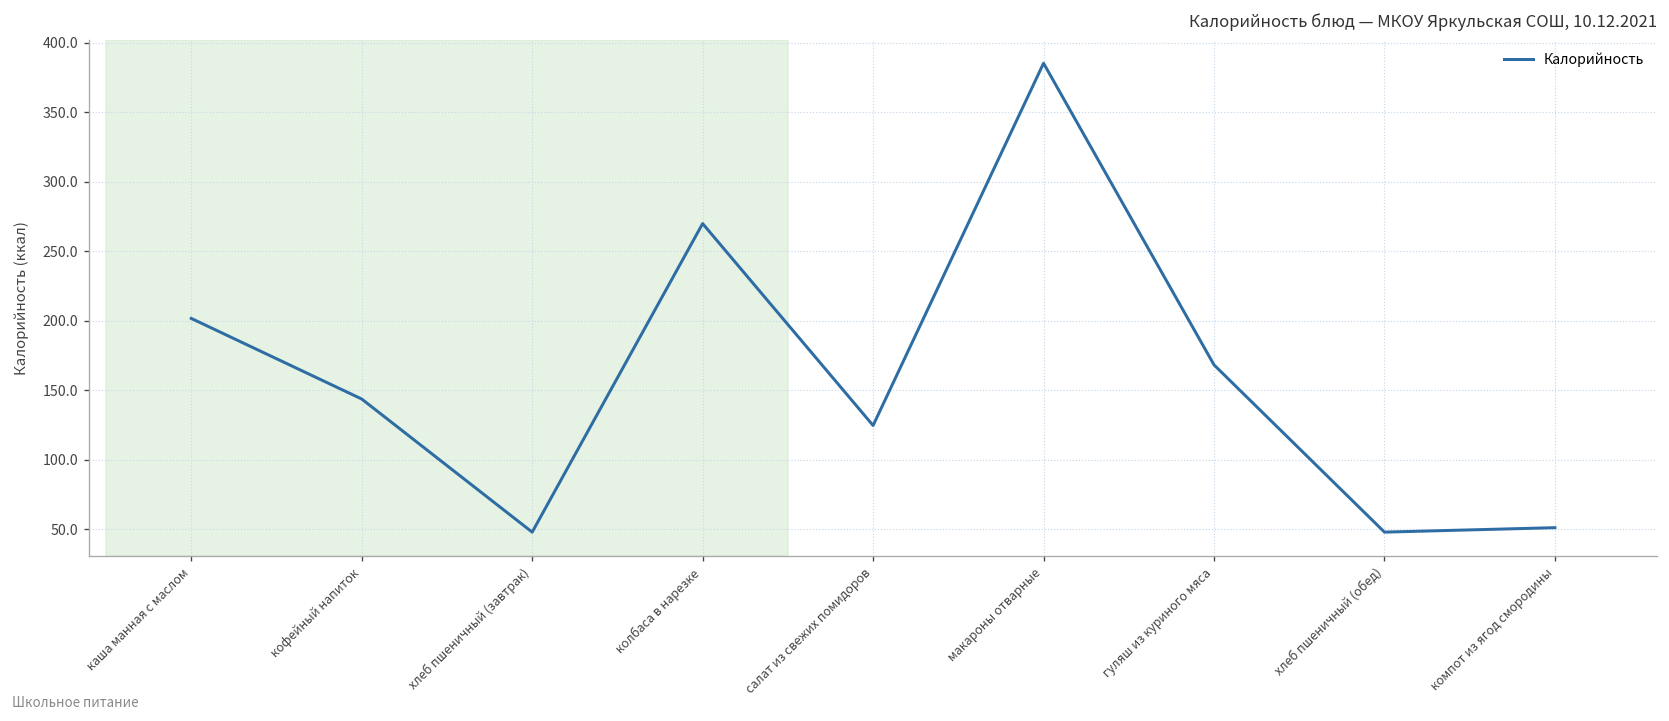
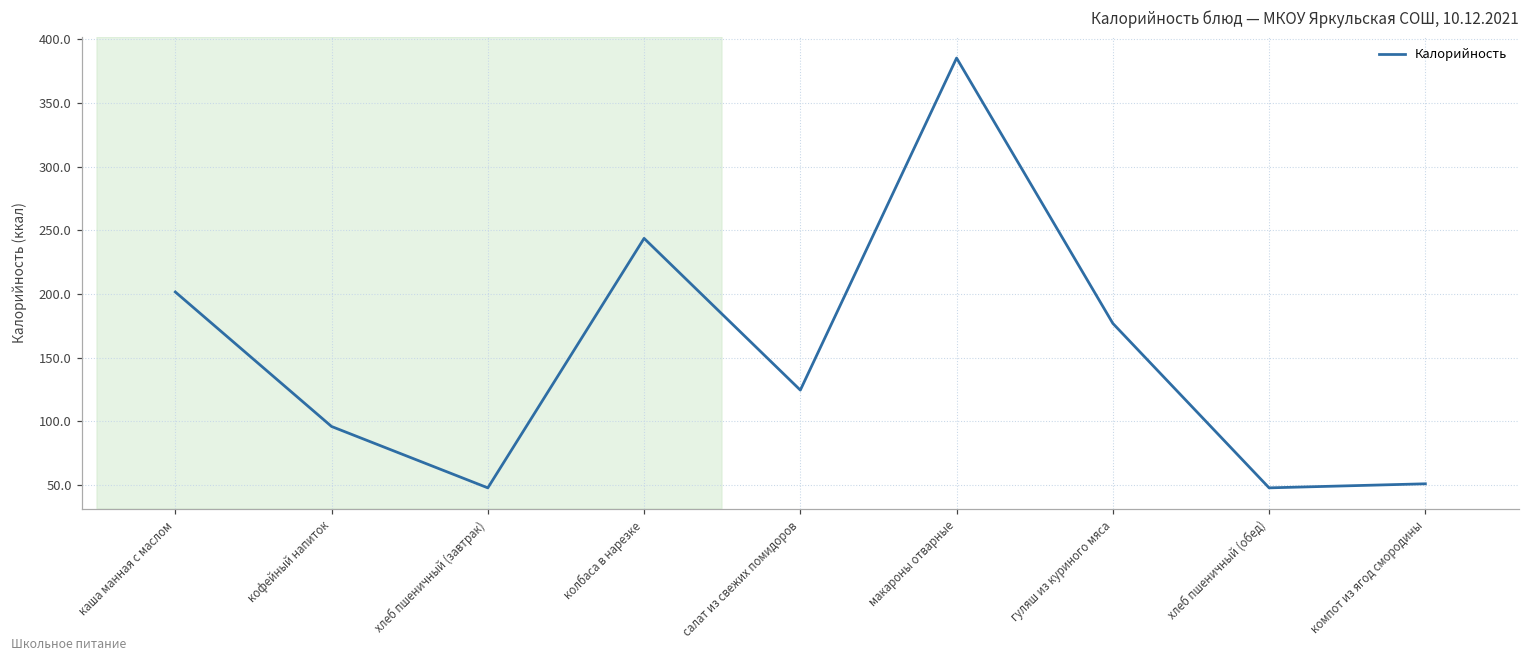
  {
    "каша манная с маслом": 202,
-   "кофейный напиток": 144,
+   "кофейный напиток": 96,
    "хлеб пшеничный (завтрак)": 48,
-   "колбаса в нарезке": 270,
+   "колбаса в нарезке": 244,
    "салат из свежих помидоров": 125,
    "макароны отварные": 385,
-   "гуляш из куриного мяса": 168,
+   "гуляш из куриного мяса": 177,
    "хлеб пшеничный (обед)": 48,
    "компот из ягод смородины": 51
  }
